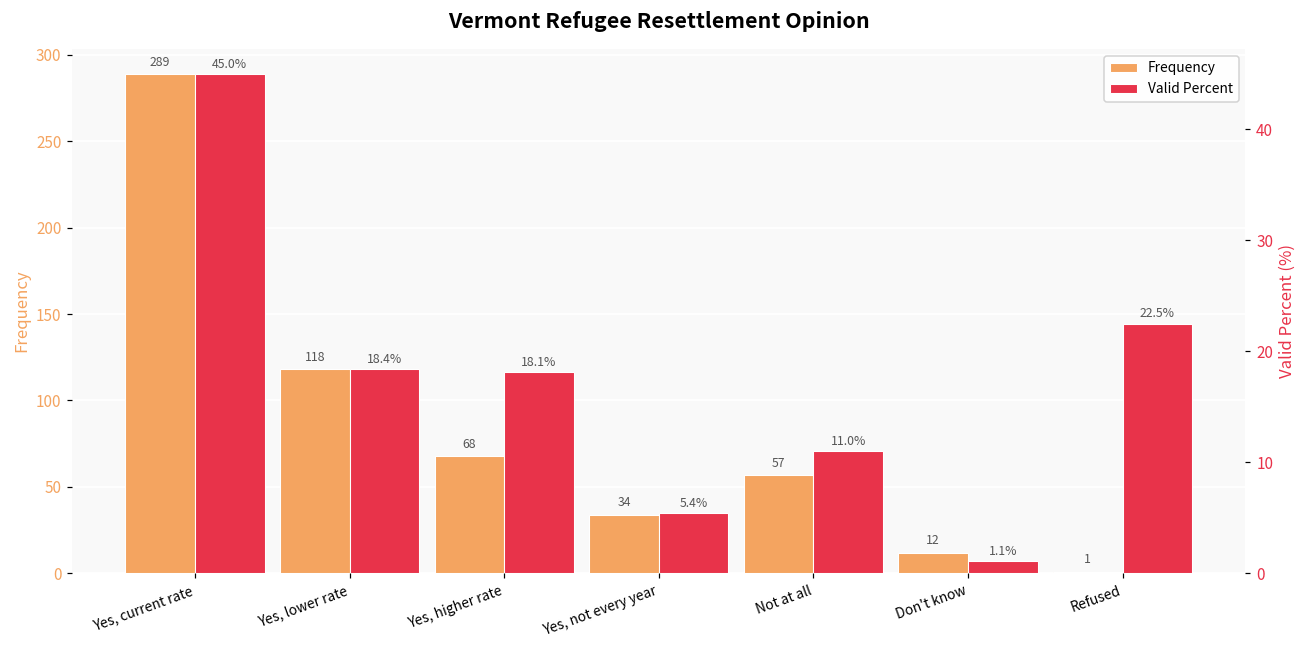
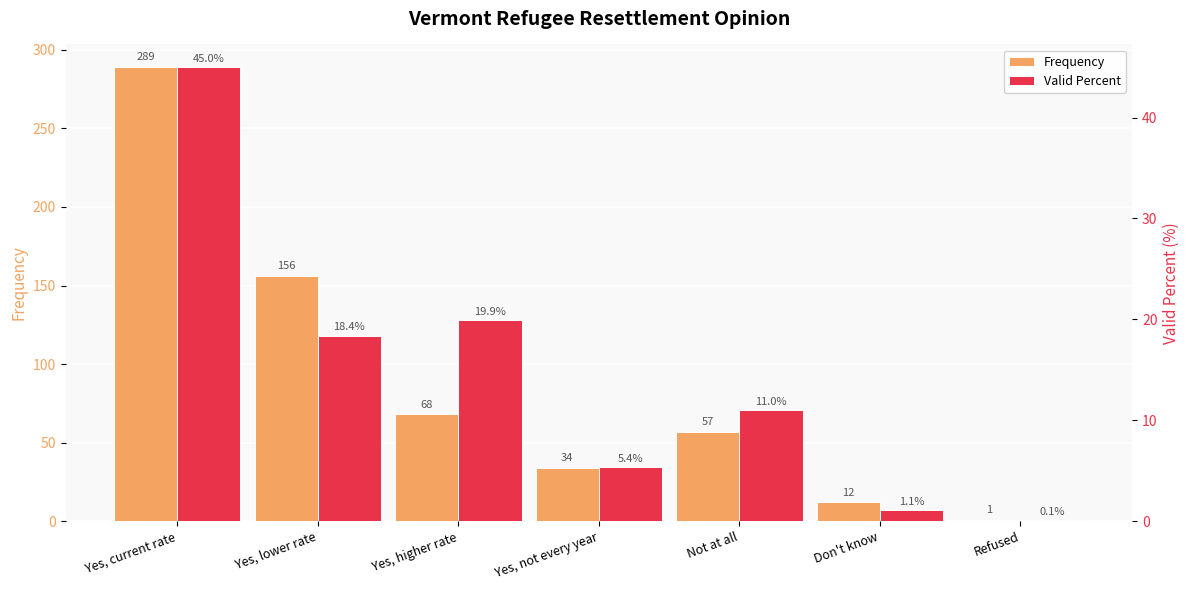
  {
    "Frequency": {
      "Yes, current rate": "289",
-     "Yes, lower rate": "118",
+     "Yes, lower rate": "156",
      "Yes, higher rate": "68",
      "Yes, not every year": "34",
      "Not at all": "57",
      "Don't know": "12",
      "Refused": "1"
    },
    "Valid Percent": {
      "Yes, current rate": "45.0%",
      "Yes, lower rate": "18.4%",
-     "Yes, higher rate": "18.1%",
+     "Yes, higher rate": "19.9%",
      "Yes, not every year": "5.4%",
      "Not at all": "11.0%",
      "Don't know": "1.1%",
-     "Refused": "22.5%"
+     "Refused": "0.1%"
    }
  }
